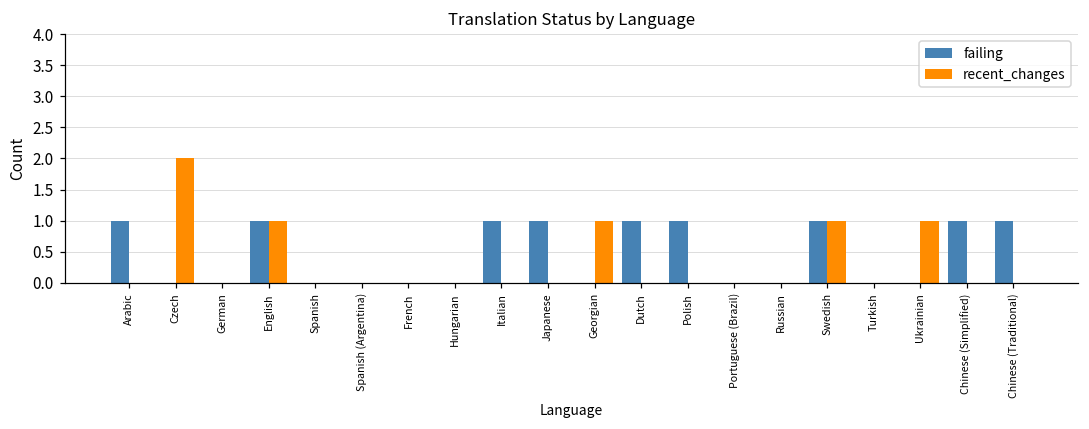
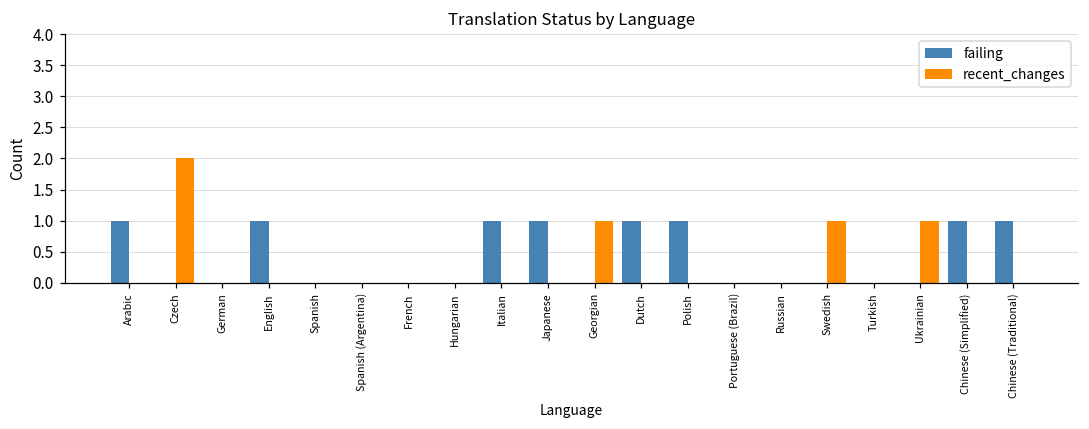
  {
    "failing": {
      "Arabic": 1,
      "Czech": 0,
      "German": 0,
      "English": 1,
      "Spanish": 0,
      "Spanish (Argentina)": 0,
      "French": 0,
      "Hungarian": 0,
      "Italian": 1,
      "Japanese": 1,
      "Georgian": 0,
      "Dutch": 1,
      "Polish": 1,
      "Portuguese (Brazil)": 0,
      "Russian": 0,
-     "Swedish": 1,
+     "Swedish": 0,
      "Turkish": 0,
      "Ukrainian": 0,
      "Chinese (Simplified)": 1,
      "Chinese (Traditional)": 1
    },
    "recent_changes": {
      "Arabic": 0,
      "Czech": 2,
      "German": 0,
-     "English": 1,
+     "English": 0,
      "Spanish": 0,
      "Spanish (Argentina)": 0,
      "French": 0,
      "Hungarian": 0,
      "Italian": 0,
      "Japanese": 0,
      "Georgian": 1,
      "Dutch": 0,
      "Polish": 0,
      "Portuguese (Brazil)": 0,
      "Russian": 0,
      "Swedish": 1,
      "Turkish": 0,
      "Ukrainian": 1,
      "Chinese (Simplified)": 0,
      "Chinese (Traditional)": 0
    }
  }
